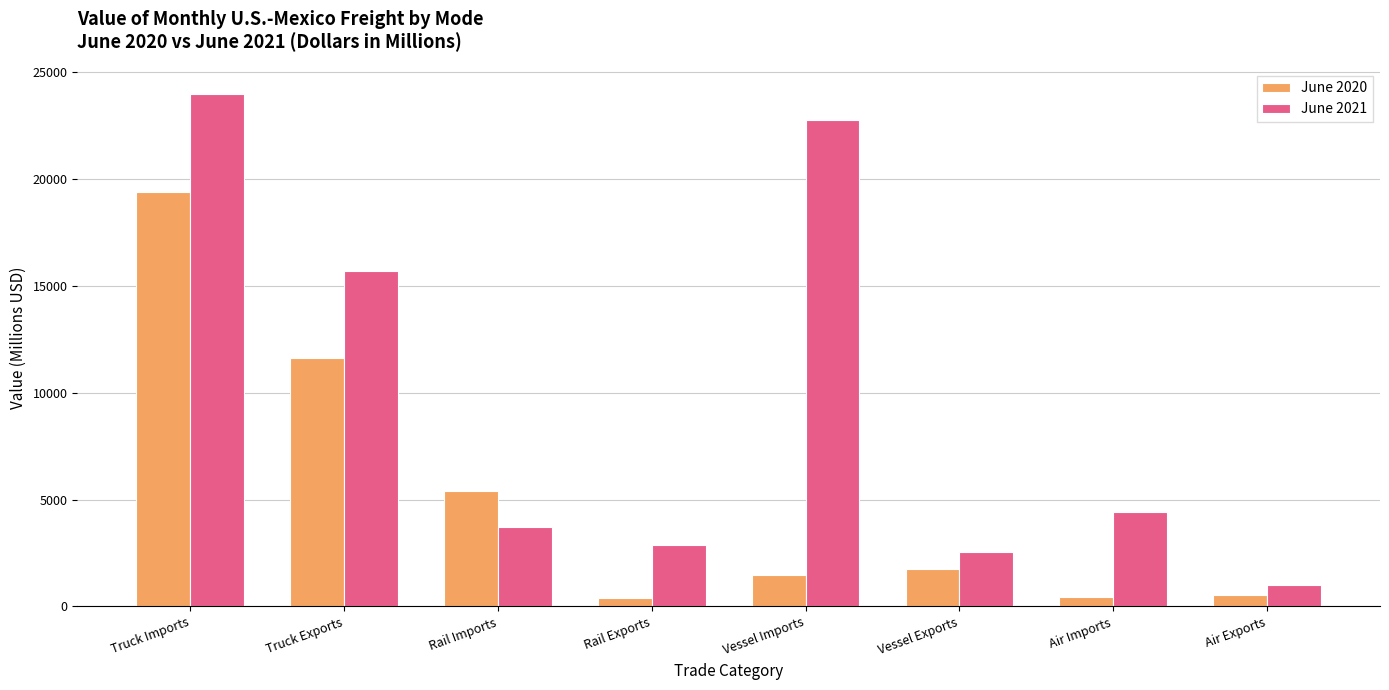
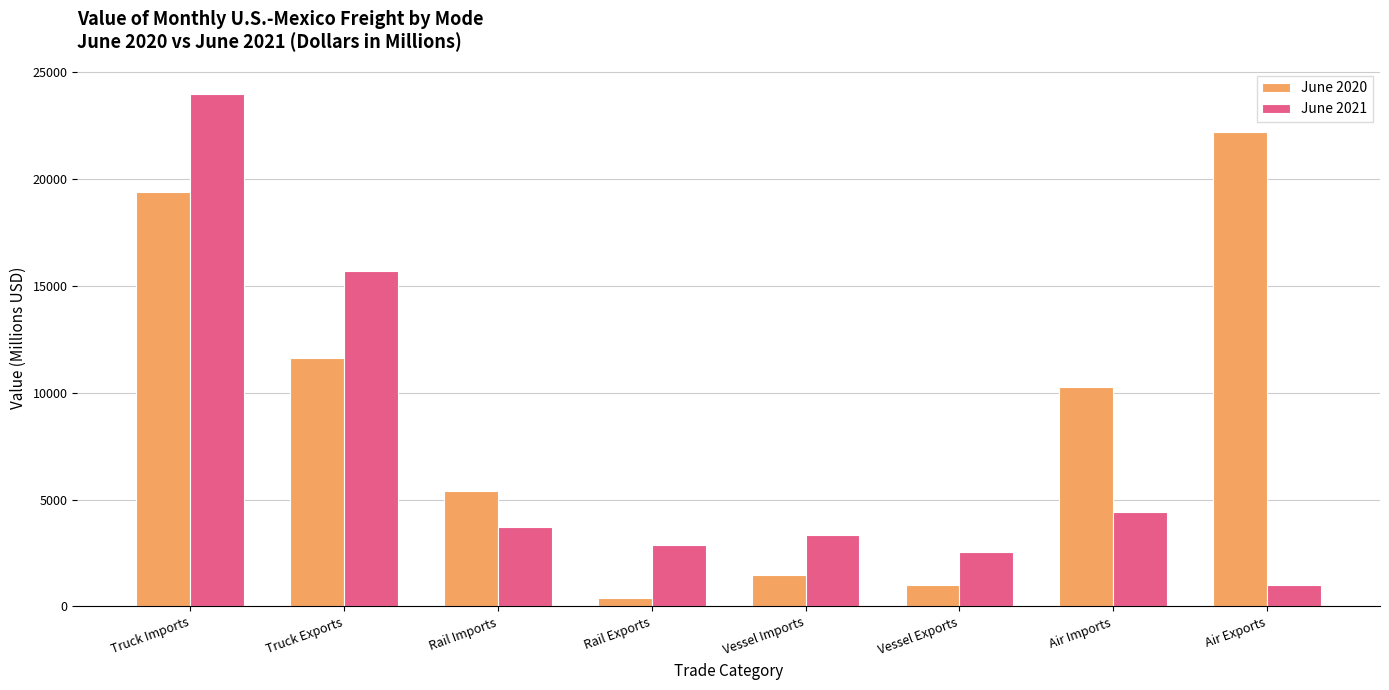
  {
    "June 2020": {
      "Truck Imports": 19400,
      "Truck Exports": 11700,
      "Rail Imports": 5400,
      "Rail Exports": 400,
      "Vessel Imports": 1500,
-     "Vessel Exports": 1800,
-     "Air Imports": 500,
-     "Air Exports": 600
+     "Vessel Exports": 1000,
+     "Air Imports": 10300,
+     "Air Exports": 22200
    },
    "June 2021": {
      "Truck Imports": 24000,
      "Truck Exports": 15700,
      "Rail Imports": 3700,
      "Rail Exports": 2900,
-     "Vessel Imports": 22800,
+     "Vessel Imports": 3400,
      "Vessel Exports": 2500,
      "Air Imports": 4400,
      "Air Exports": 1000
    }
  }
